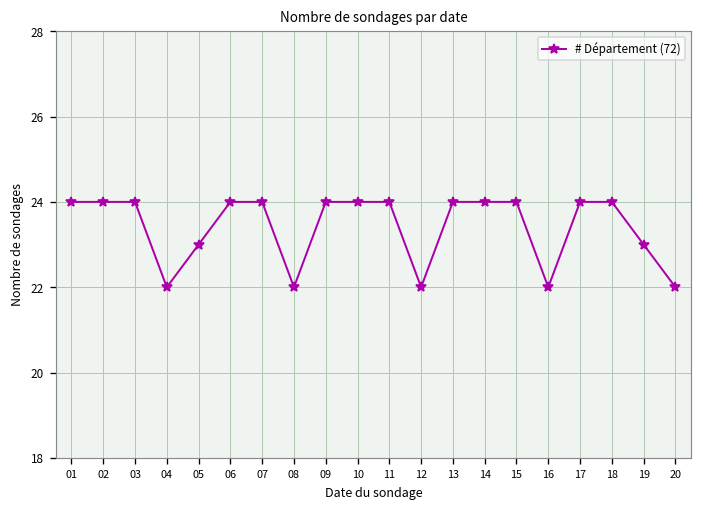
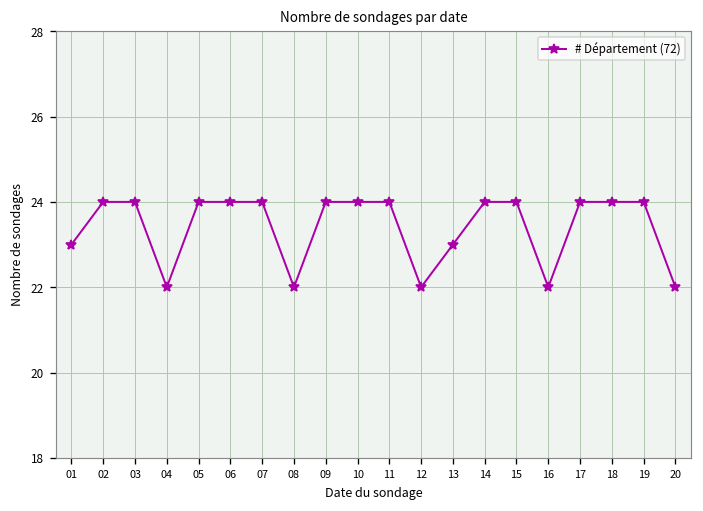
  {
-   "01": 24,
+   "01": 23,
    "02": 24,
    "03": 24,
    "04": 22,
-   "05": 23,
+   "05": 24,
    "06": 24,
    "07": 24,
    "08": 22,
    "09": 24,
    "10": 24,
    "11": 24,
    "12": 22,
-   "13": 24,
+   "13": 23,
    "14": 24,
    "15": 24,
    "16": 22,
    "17": 24,
    "18": 24,
-   "19": 23,
+   "19": 24,
    "20": 22
  }
